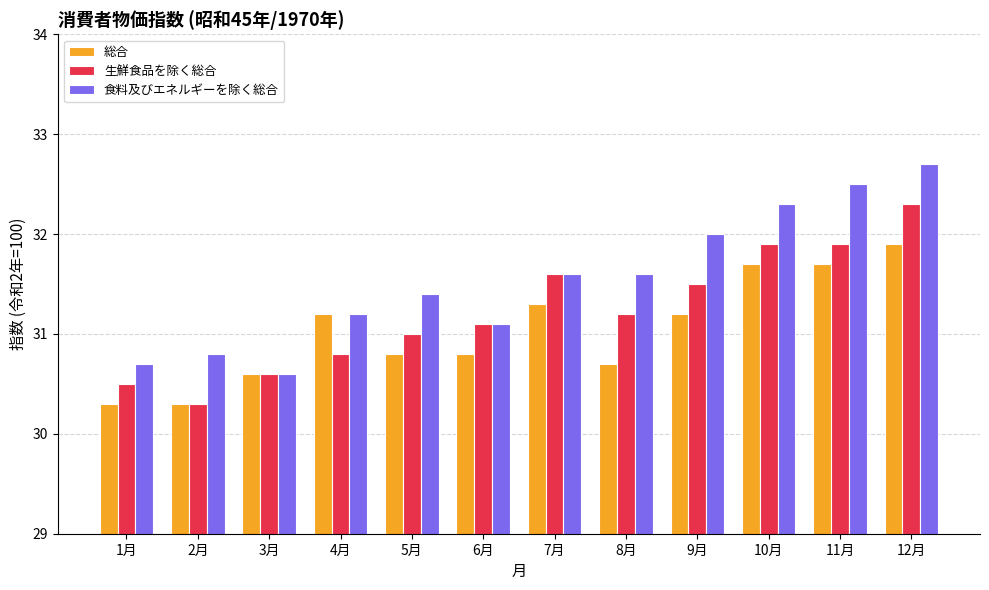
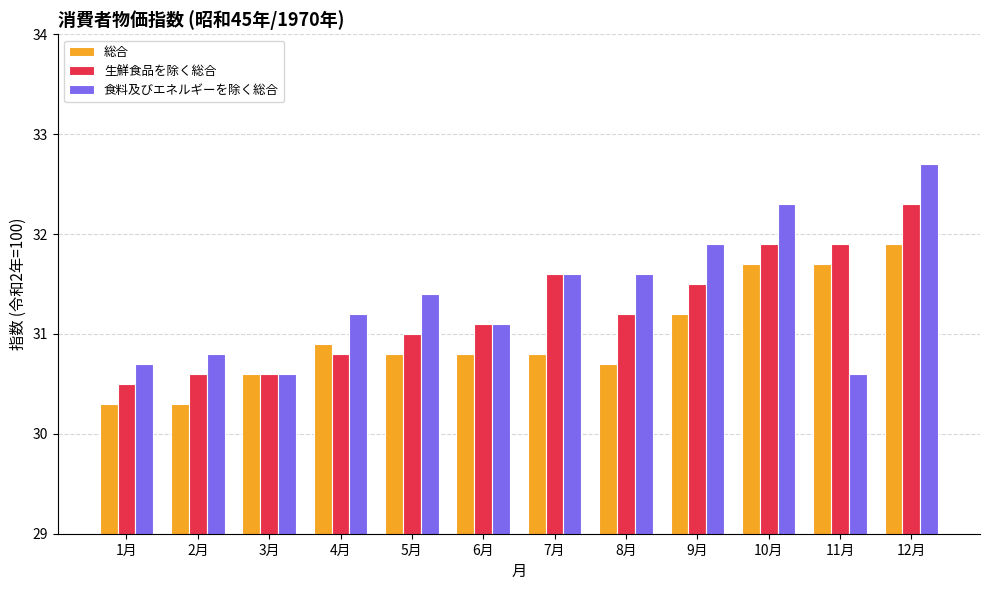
  {
    "総合": {
      "1月": 30.3,
      "2月": 30.3,
      "3月": 30.6,
-     "4月": 31.2,
+     "4月": 30.9,
      "5月": 30.8,
      "6月": 30.8,
-     "7月": 31.3,
+     "7月": 30.8,
      "8月": 30.7,
      "9月": 31.2,
      "10月": 31.7,
      "11月": 31.7,
      "12月": 31.9
    },
    "生鮮食品を除く総合": {
      "1月": 30.5,
-     "2月": 30.3,
+     "2月": 30.6,
      "3月": 30.6,
      "4月": 30.8,
      "5月": 31.0,
      "6月": 31.1,
      "7月": 31.6,
      "8月": 31.2,
      "9月": 31.5,
      "10月": 31.9,
      "11月": 31.9,
      "12月": 32.3
    },
    "食料及びエネルギーを除く総合": {
      "1月": 30.7,
      "2月": 30.8,
      "3月": 30.6,
      "4月": 31.2,
      "5月": 31.4,
      "6月": 31.1,
      "7月": 31.6,
      "8月": 31.6,
-     "9月": 32.0,
+     "9月": 31.9,
      "10月": 32.3,
-     "11月": 32.5,
+     "11月": 30.6,
      "12月": 32.7
    }
  }
